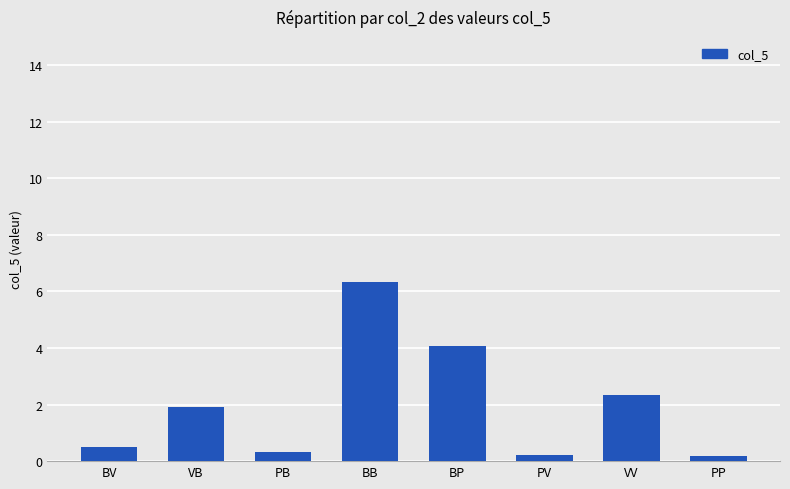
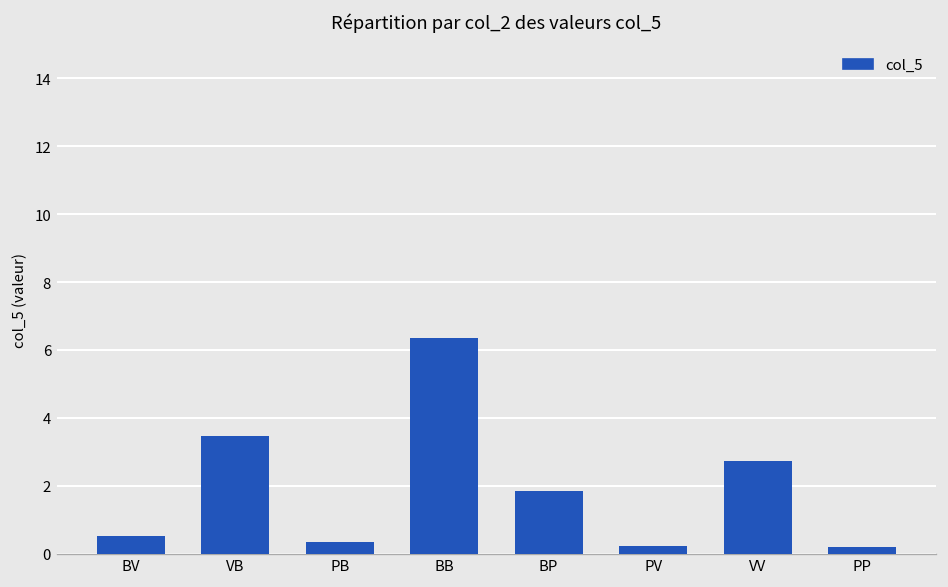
  {
    "BV": 0.5,
-   "VB": 1.9,
+   "VB": 3.5,
    "PB": 0.3,
    "BB": 6.3,
-   "BP": 4.1,
+   "BP": 1.8,
    "PV": 0.2,
-   "VV": 2.3,
+   "VV": 2.7,
    "PP": 0.2
  }
